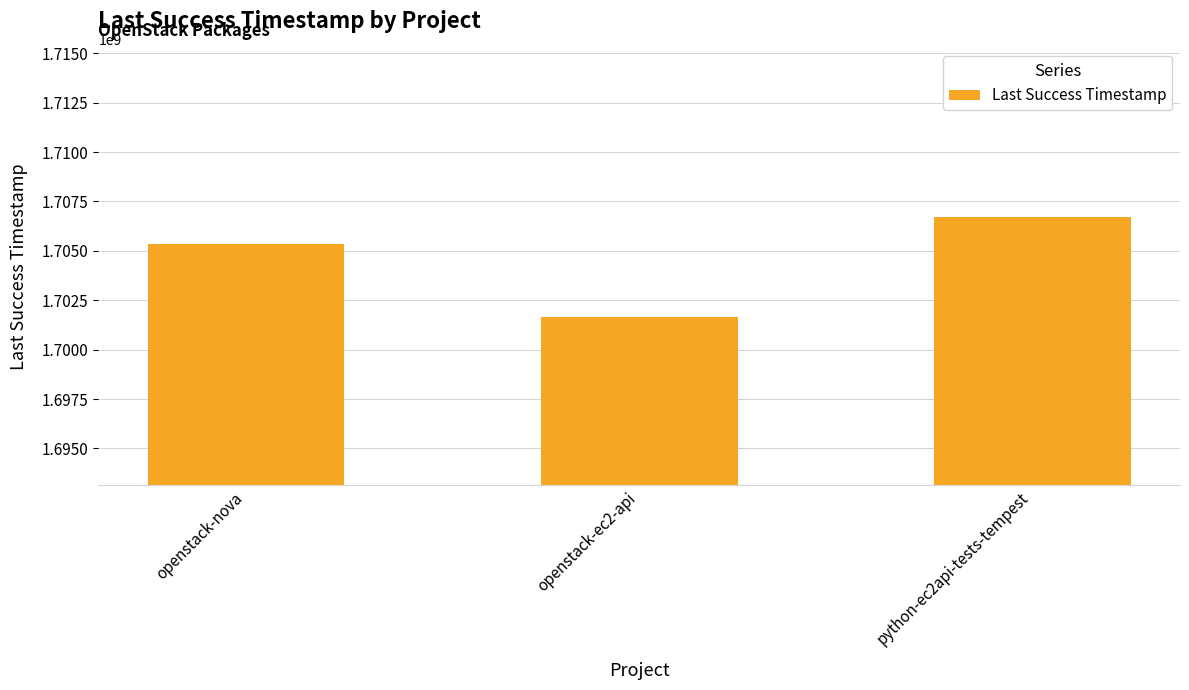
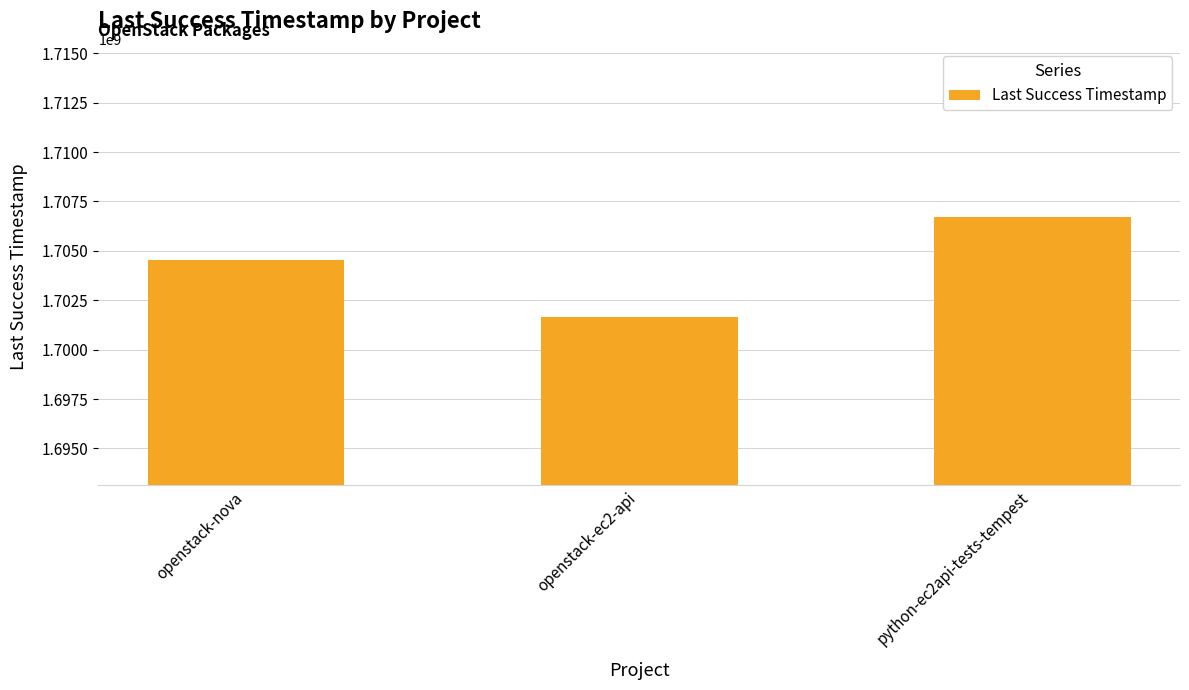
  {
-   "openstack-nova": 1705300000,
+   "openstack-nova": 1704500000,
    "openstack-ec2-api": 1701700000,
    "python-ec2api-tests-tempest": 1706700000
  }
